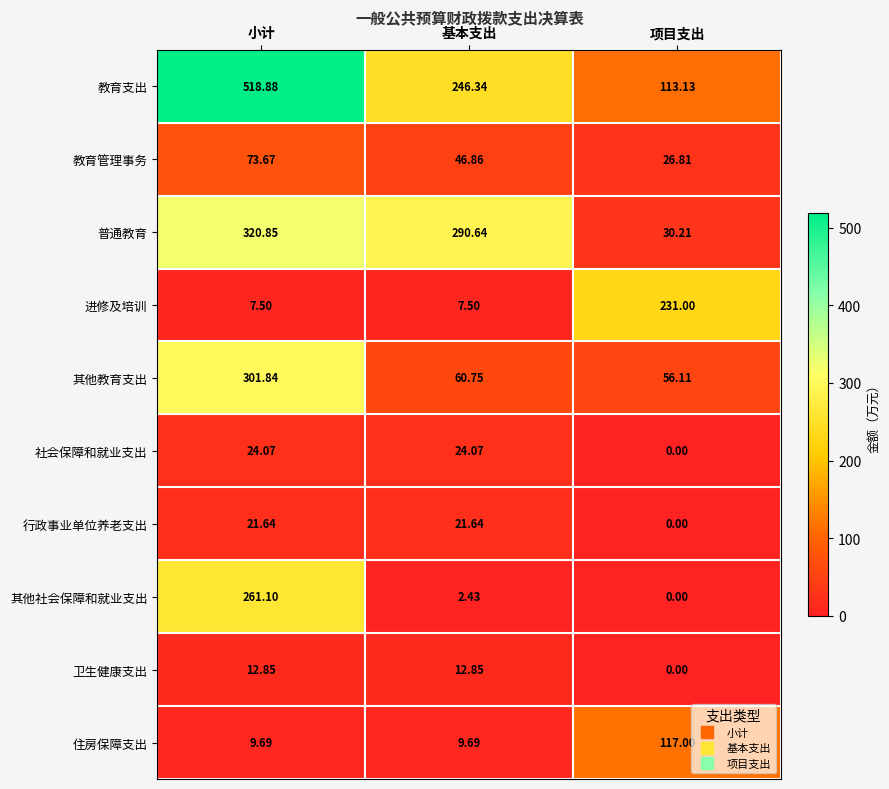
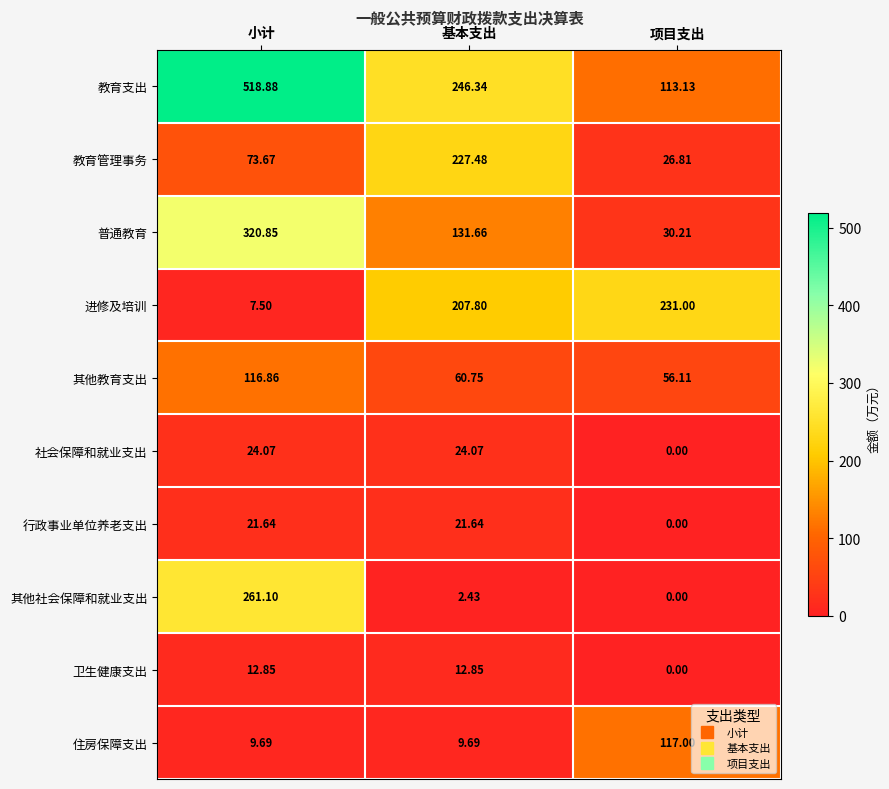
  {
    "教育支出": {
      "小计": 518.88,
      "基本支出": 246.34,
      "项目支出": 113.13
    },
    "教育管理事务": {
      "小计": 73.67,
-     "基本支出": 46.86,
+     "基本支出": 227.48,
      "项目支出": 26.81
    },
    "普通教育": {
      "小计": 320.85,
-     "基本支出": 290.64,
+     "基本支出": 131.66,
      "项目支出": 30.21
    },
    "进修及培训": {
      "小计": 7.50,
-     "基本支出": 7.50,
+     "基本支出": 207.80,
      "项目支出": 231.00
    },
    "其他教育支出": {
-     "小计": 301.84,
+     "小计": 116.86,
      "基本支出": 60.75,
      "项目支出": 56.11
    },
    "社会保障和就业支出": {
      "小计": 24.07,
      "基本支出": 24.07,
      "项目支出": 0.00
    },
    "行政事业单位养老支出": {
      "小计": 21.64,
      "基本支出": 21.64,
      "项目支出": 0.00
    },
    "其他社会保障和就业支出": {
      "小计": 261.10,
      "基本支出": 2.43,
      "项目支出": 0.00
    },
    "卫生健康支出": {
      "小计": 12.85,
      "基本支出": 12.85,
      "项目支出": 0.00
    },
    "住房保障支出": {
      "小计": 9.69,
      "基本支出": 9.69
    }
  }
